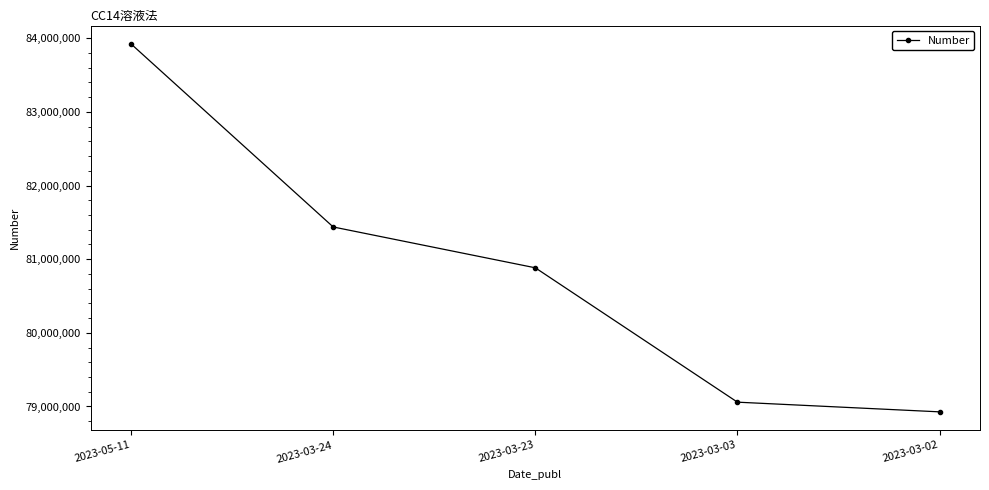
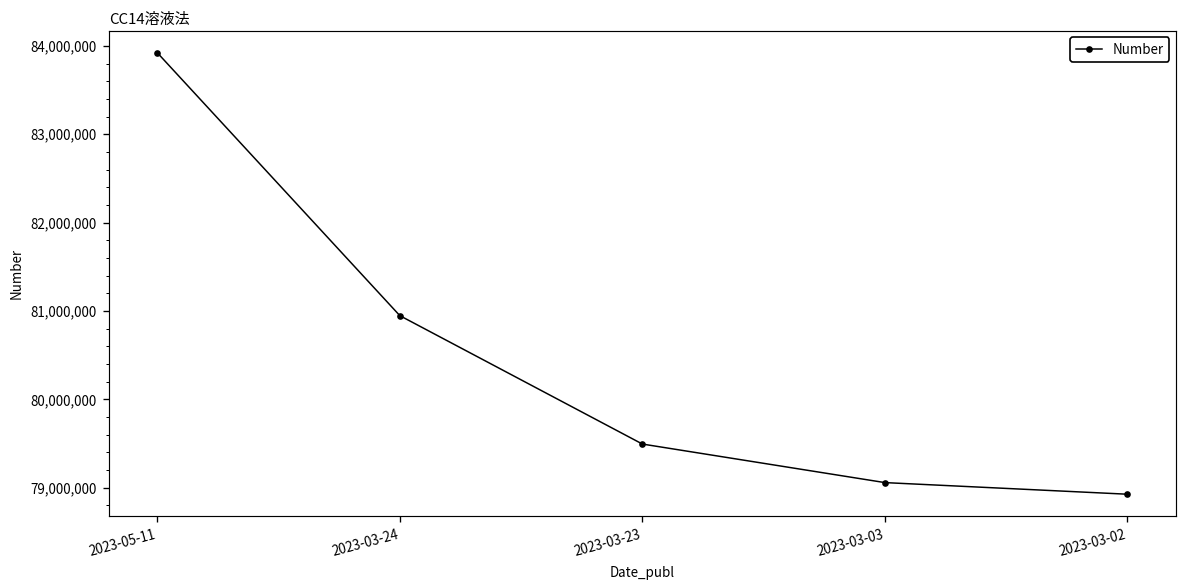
  {
    "2023-05-11": "83,900,000",
-   "2023-03-24": "81,400,000",
-   "2023-03-23": "80,900,000",
+   "2023-03-24": "80,900,000",
+   "2023-03-23": "79,500,000",
    "2023-03-03": "79,100,000",
    "2023-03-02": "78,900,000"
  }
